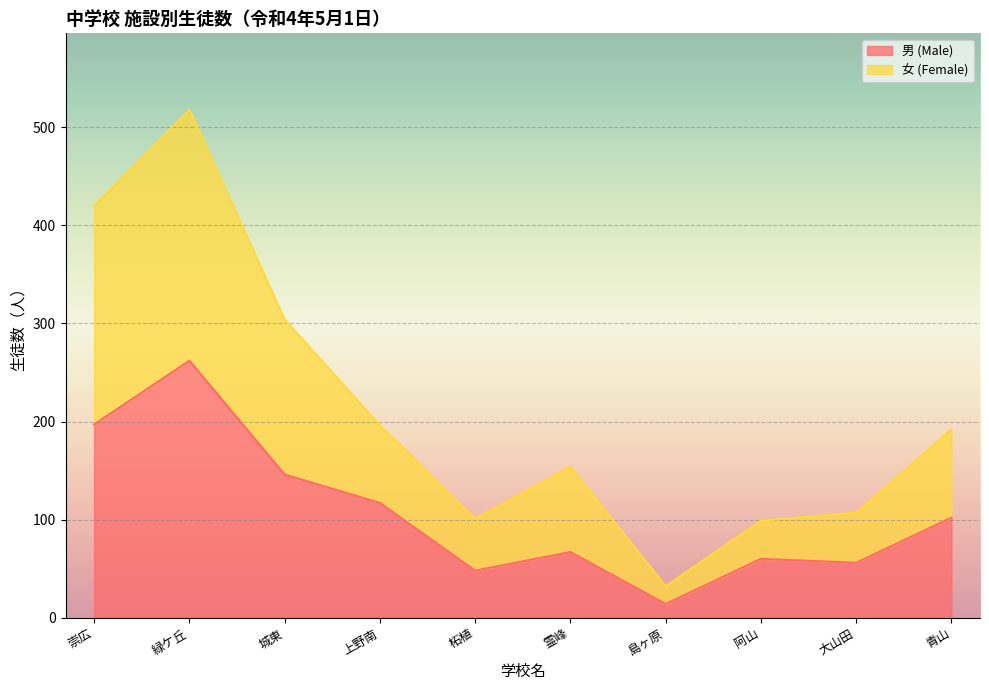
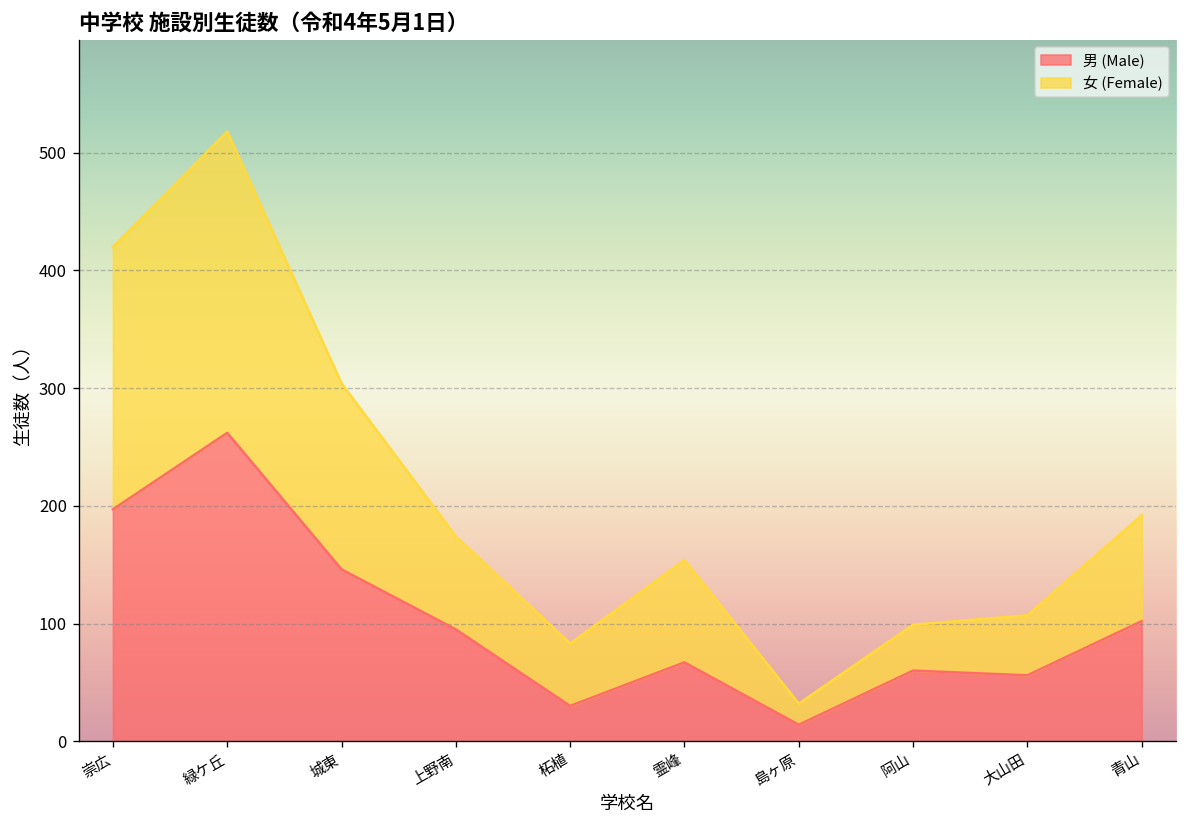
  {
    "男 (Male)": {
      "崇広": 200,
      "緑ケ丘": 260,
      "城東": 150,
-     "上野南": 120,
-     "柘植": 50,
+     "上野南": 100,
+     "柘植": 30,
      "霊峰": 70,
      "島ヶ原": 10,
      "阿山": 60,
      "大山田": 60,
      "青山": 100
    },
    "女 (Female)": {
      "崇広": 220,
      "緑ケ丘": 260,
      "城東": 160,
      "上野南": 80,
      "柘植": 50,
      "霊峰": 90,
      "島ヶ原": 20,
      "阿山": 40,
      "大山田": 50,
      "青山": 90
    }
  }
